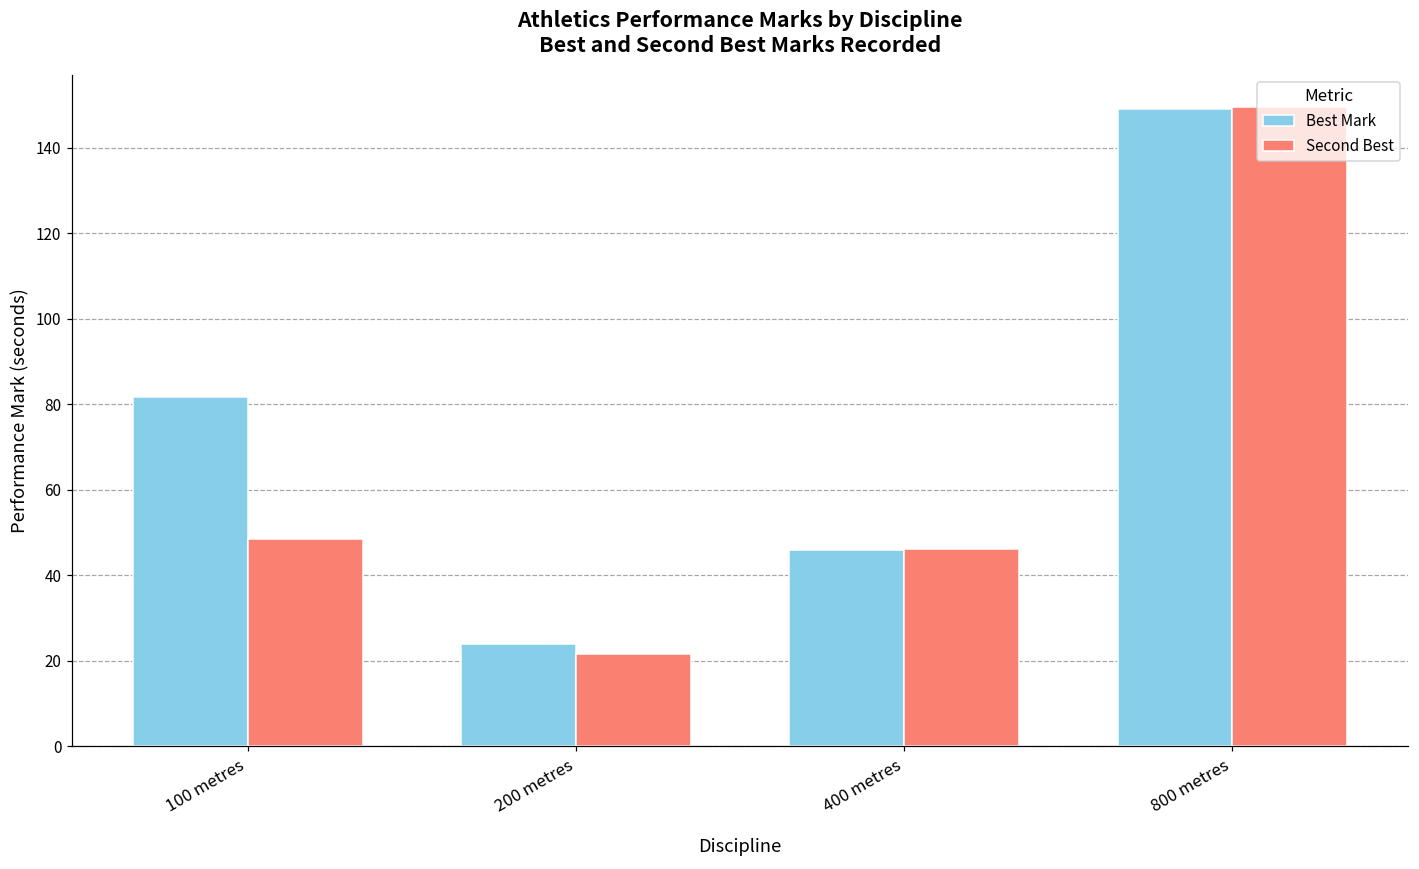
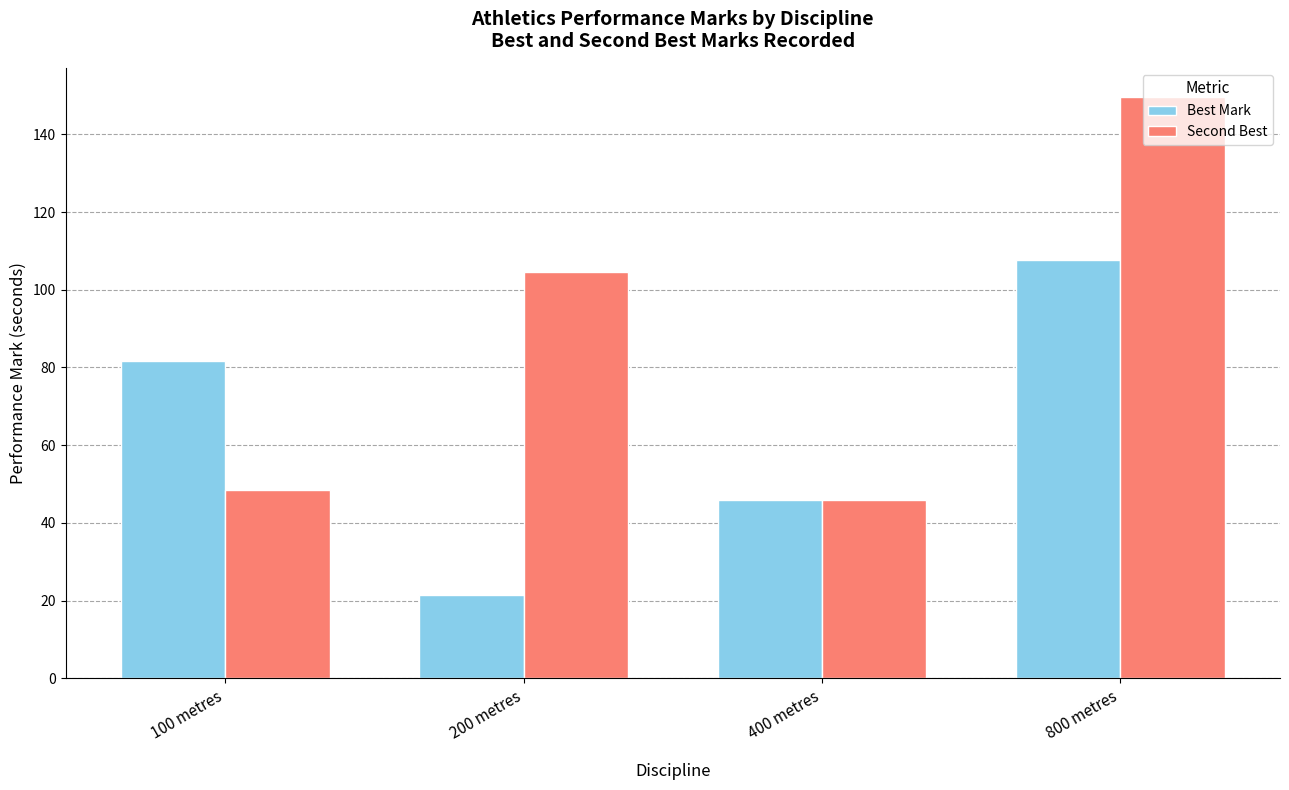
  {
    "Best Mark": {
      "100 metres": 82,
-     "200 metres": 24,
+     "200 metres": 22,
      "400 metres": 46,
-     "800 metres": 149
+     "800 metres": 108
    },
    "Second Best": {
      "100 metres": 49,
-     "200 metres": 22,
+     "200 metres": 105,
      "400 metres": 46
    }
  }
